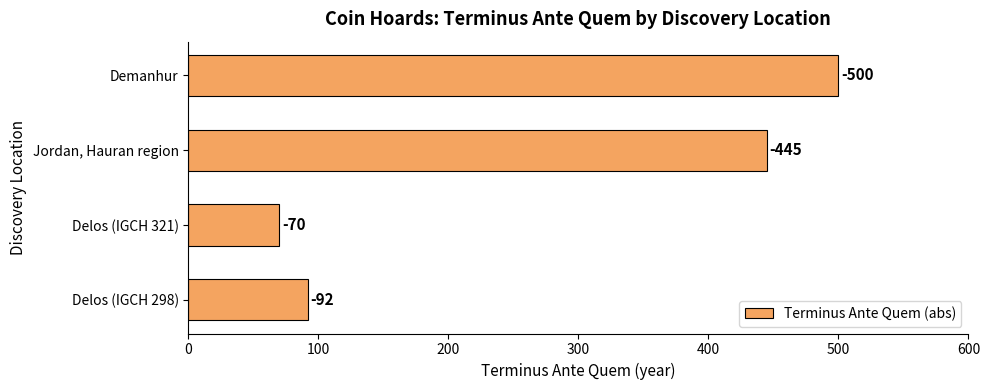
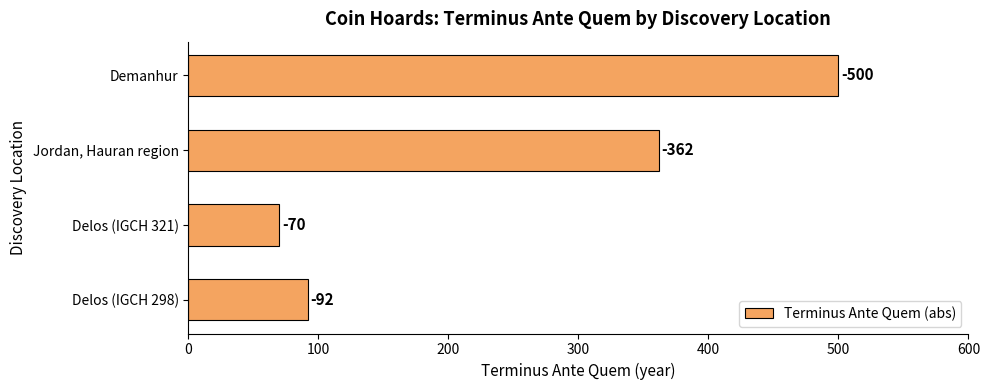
  {
-   "Jordan, Hauran region": -445
+   "Jordan, Hauran region": -362
  }
